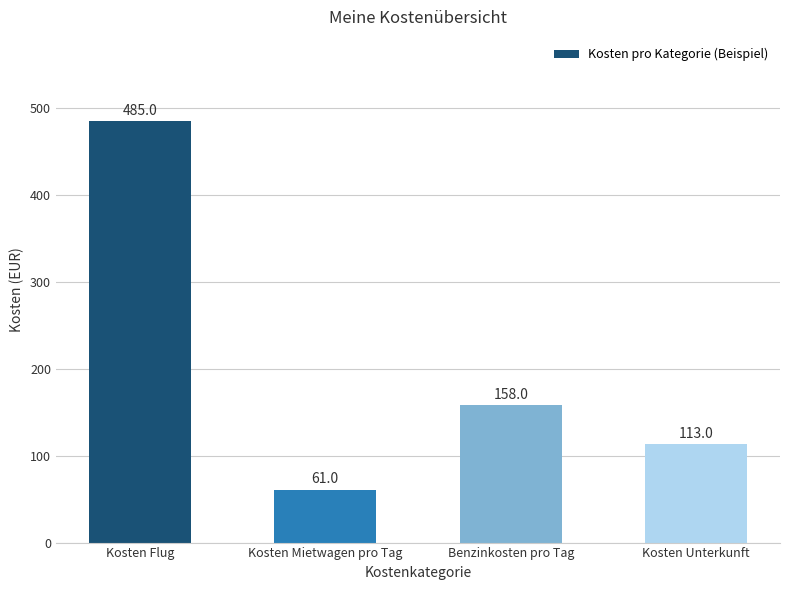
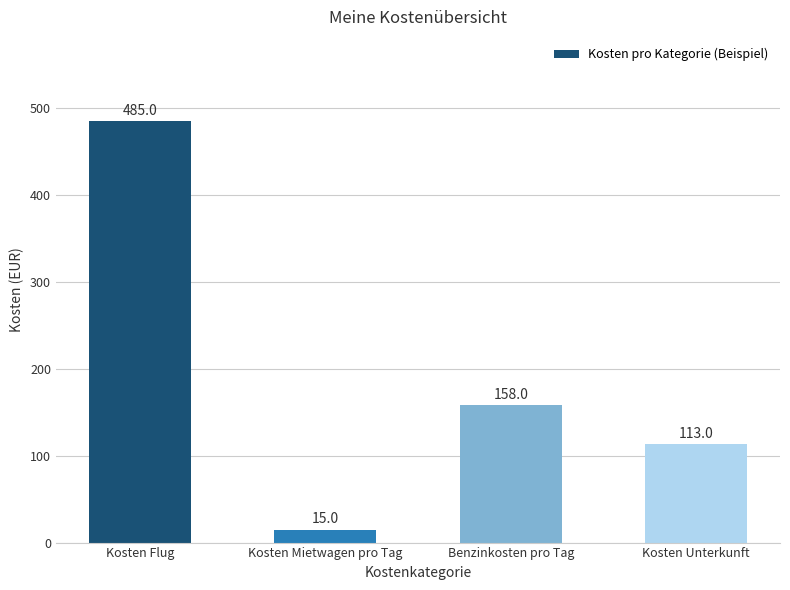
  {
    "Kosten Flug": 485.0,
-   "Kosten Mietwagen pro Tag": 61.0,
+   "Kosten Mietwagen pro Tag": 15.0,
    "Benzinkosten pro Tag": 158.0,
    "Kosten Unterkunft": 113.0
  }
